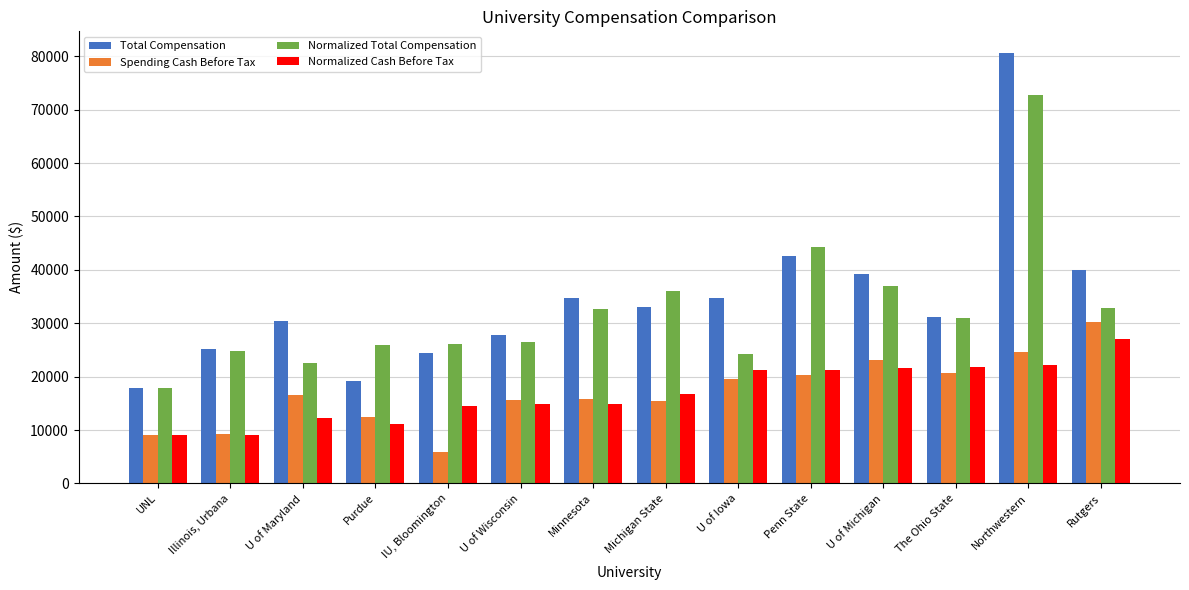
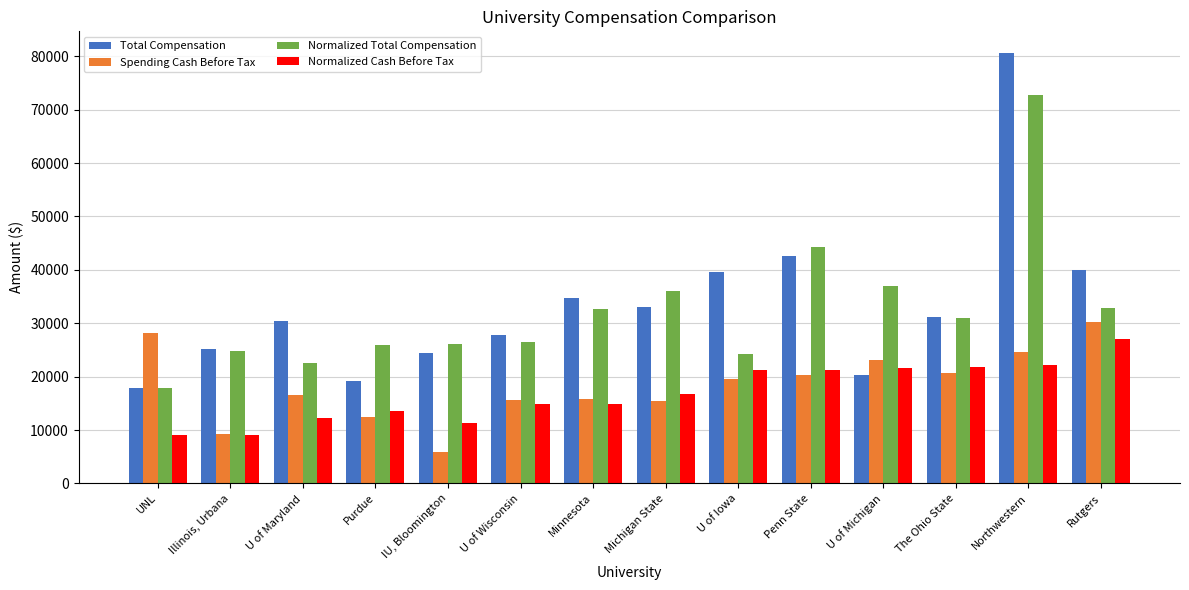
  {
    "Total Compensation": {
      "UNL": 18000,
      "Illinois, Urbana": 25000,
      "U of Maryland": 30000,
      "Purdue": 19000,
      "IU, Bloomington": 24000,
      "U of Wisconsin": 28000,
      "Minnesota": 35000,
      "Michigan State": 33000,
-     "U of Iowa": 35000,
+     "U of Iowa": 40000,
      "Penn State": 43000,
-     "U of Michigan": 39000,
+     "U of Michigan": 20000,
      "The Ohio State": 31000,
      "Northwestern": 81000,
      "Rutgers": 40000
    },
    "Spending Cash Before Tax": {
-     "UNL": 9000,
+     "UNL": 28000,
      "Illinois, Urbana": 9000,
      "U of Maryland": 17000,
      "Purdue": 12000,
      "IU, Bloomington": 6000,
      "U of Wisconsin": 16000,
      "Minnesota": 16000,
      "Michigan State": 15000,
      "U of Iowa": 20000,
      "Penn State": 20000,
      "U of Michigan": 23000,
      "The Ohio State": 21000,
      "Northwestern": 25000,
      "Rutgers": 30000
    },
    "Normalized Total Compensation": {
      "UNL": 18000,
      "Illinois, Urbana": 25000,
      "U of Maryland": 23000,
      "Purdue": 26000,
      "IU, Bloomington": 26000,
      "U of Wisconsin": 26000,
      "Minnesota": 33000,
      "Michigan State": 36000,
      "U of Iowa": 24000,
      "Penn State": 44000,
      "U of Michigan": 37000,
      "The Ohio State": 31000,
      "Northwestern": 73000,
      "Rutgers": 33000
    },
    "Normalized Cash Before Tax": {
      "UNL": 9000,
      "Illinois, Urbana": 9000,
      "U of Maryland": 12000,
-     "Purdue": 11000,
-     "IU, Bloomington": 15000,
+     "Purdue": 14000,
+     "IU, Bloomington": 11000,
      "U of Wisconsin": 15000,
      "Minnesota": 15000,
      "Michigan State": 17000,
      "U of Iowa": 21000,
      "Penn State": 21000,
      "U of Michigan": 22000,
      "The Ohio State": 22000,
      "Northwestern": 22000,
      "Rutgers": 27000
    }
  }
